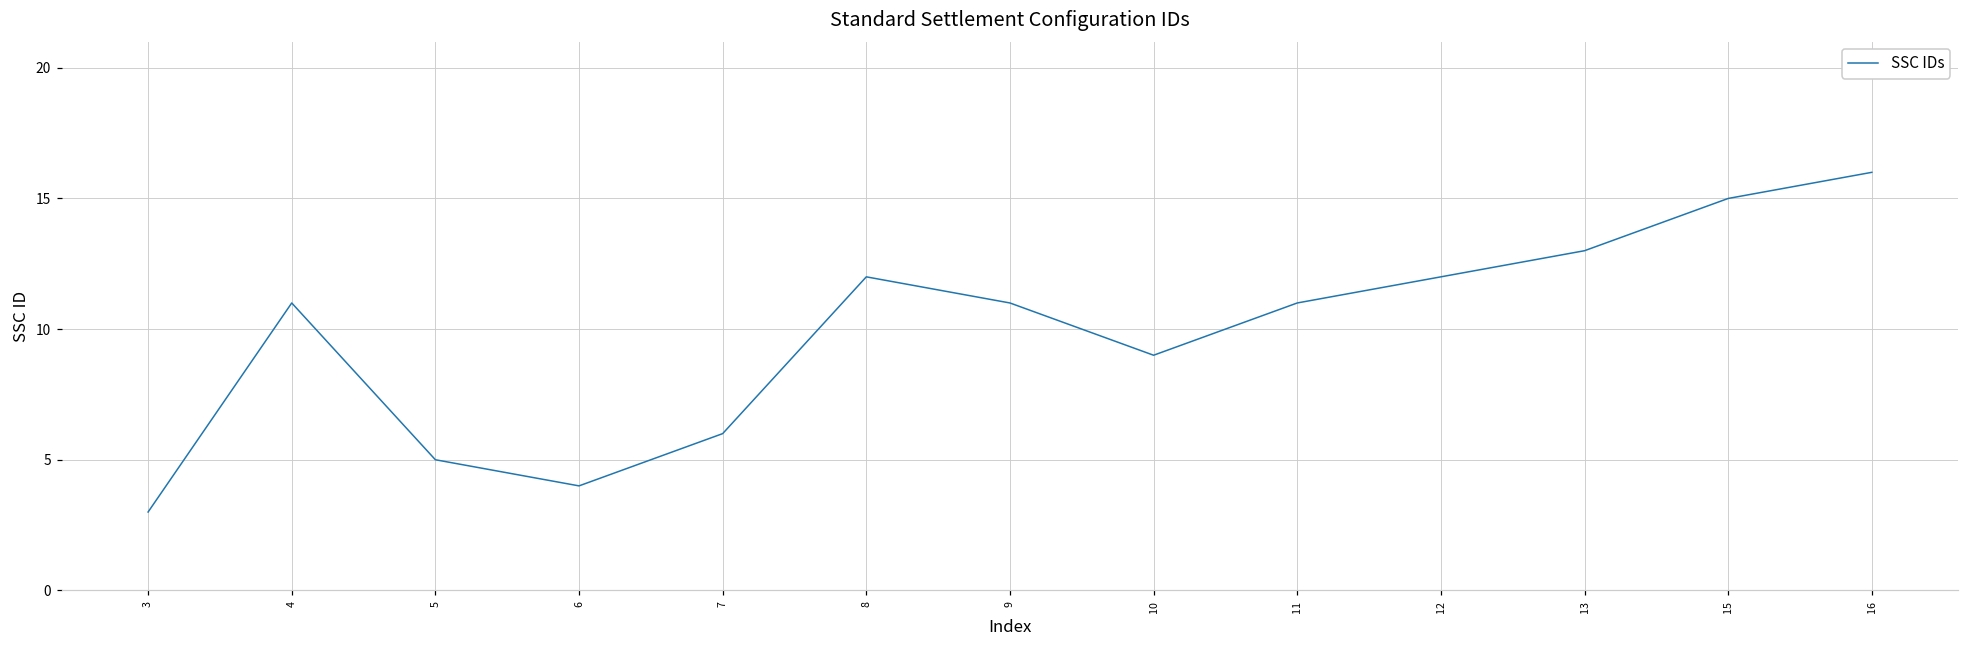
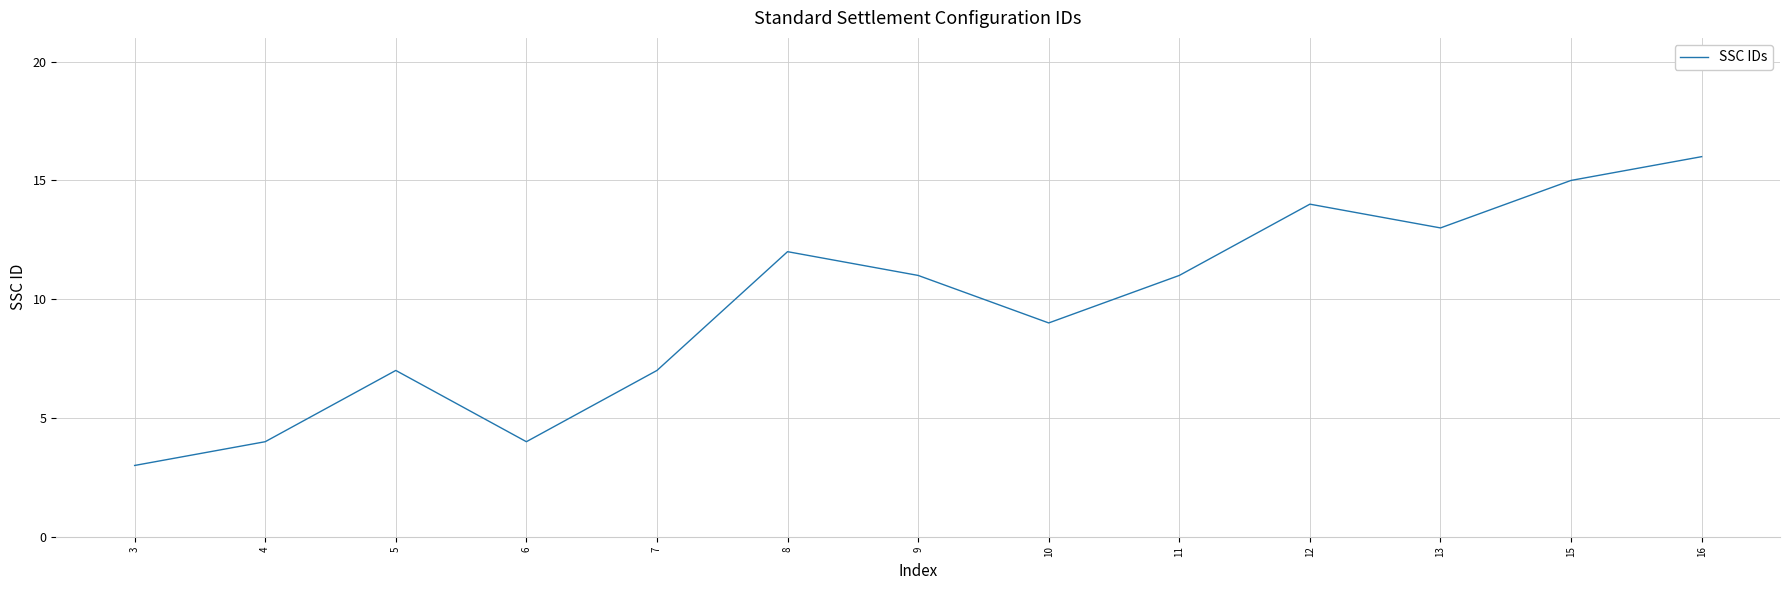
  {
    "3": 3,
-   "4": 11,
-   "5": 5,
+   "4": 4,
+   "5": 7,
    "6": 4,
-   "7": 6,
+   "7": 7,
    "8": 12,
    "9": 11,
    "10": 9,
    "11": 11,
-   "12": 12,
+   "12": 14,
    "13": 13,
    "15": 15,
    "16": 16
  }
